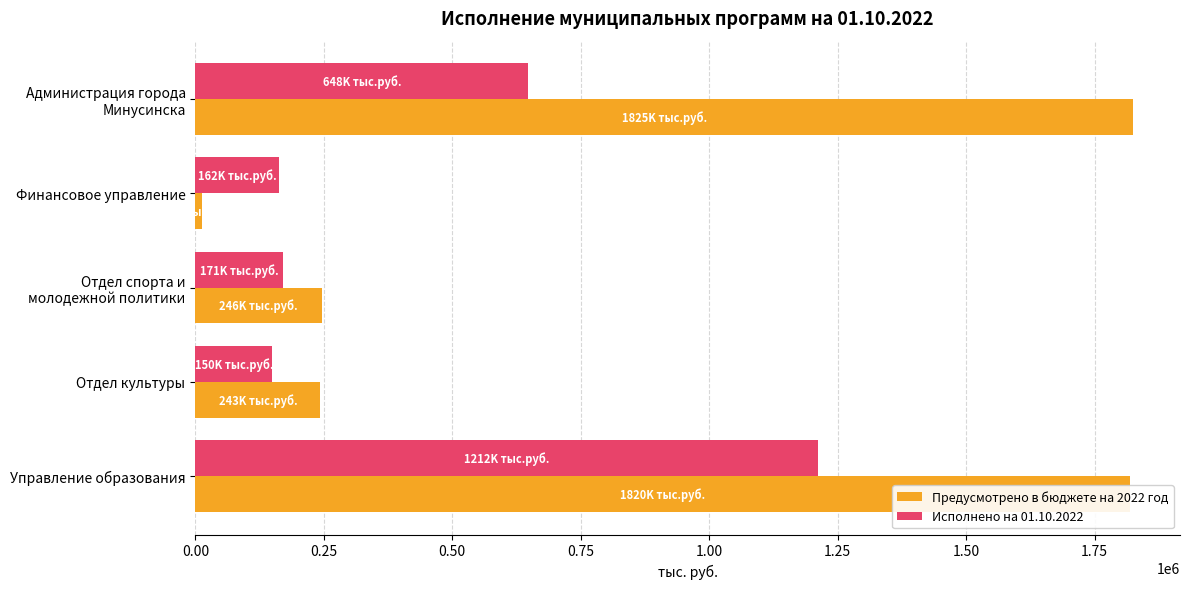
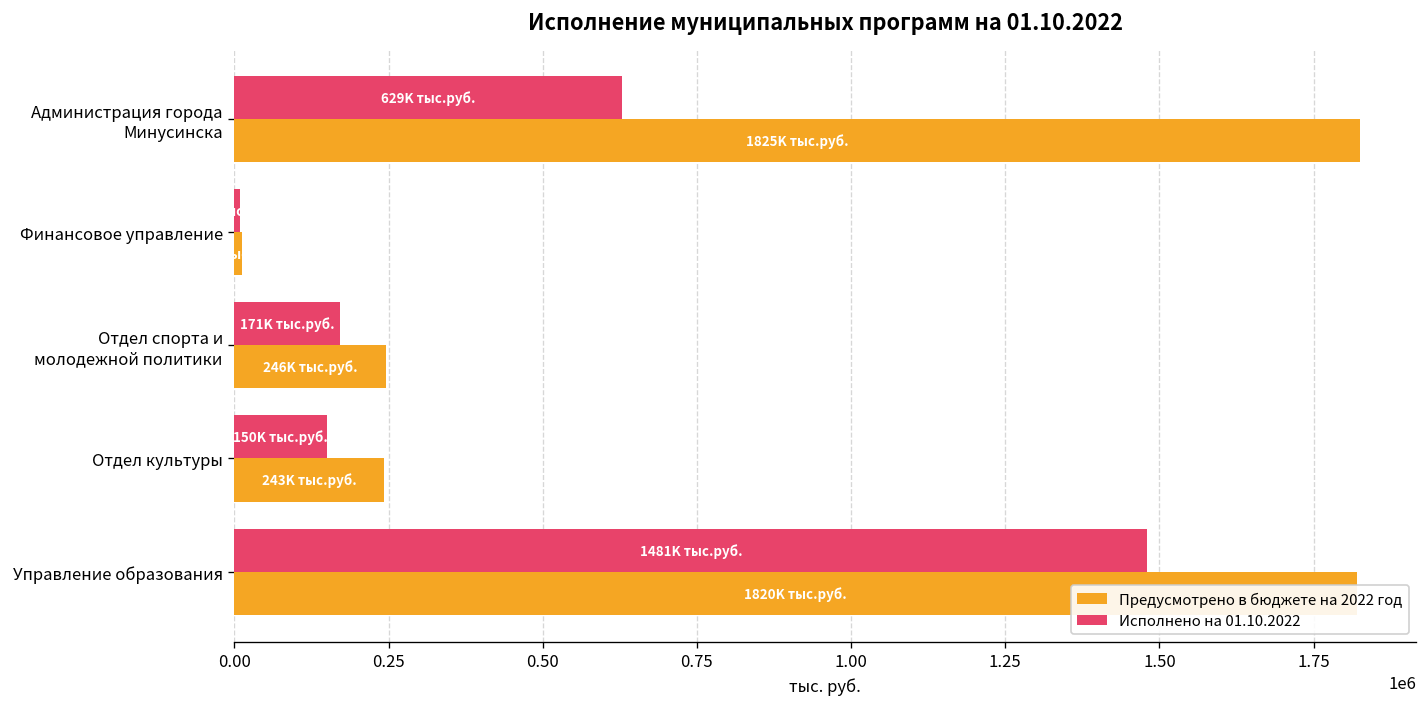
  {
    "Предусмотрено в бюджете на 2022 год": {
      "Администрация города Минусинска": "1825K",
      "Отдел спорта и молодежной политики": "246K",
      "Отдел культуры": "243K"
    },
    "Исполнено на 01.10.2022": {
-     "Администрация города Минусинска": "648K",
-     "Финансовое управление": "160000",
+     "Администрация города Минусинска": "629K",
+     "Финансовое управление": "10000",
      "Отдел спорта и молодежной политики": "171K",
      "Отдел культуры": "150K",
-     "Управление образования": "1212K"
+     "Управление образования": "1481K"
    }
  }
